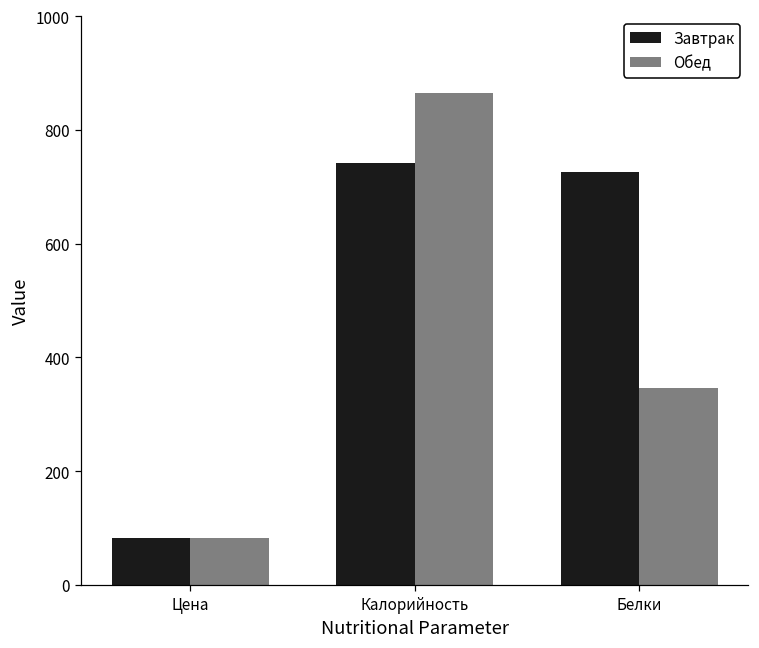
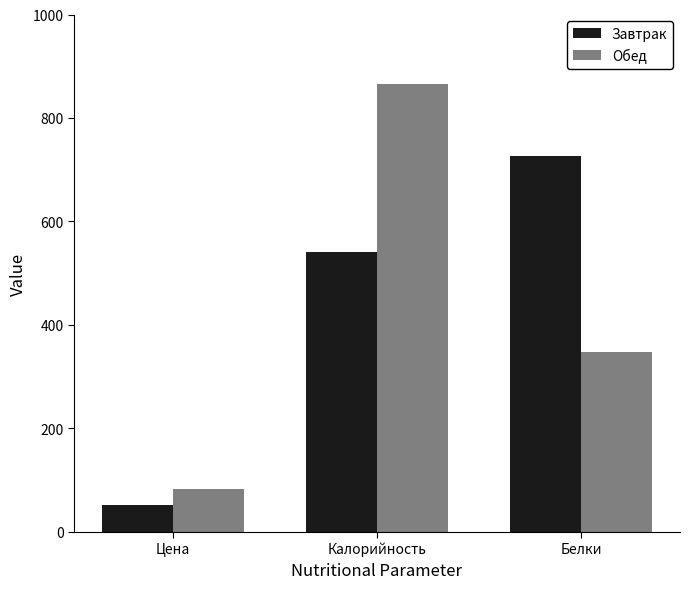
  {
    "Завтрак": {
-     "Цена": 80,
-     "Калорийность": 740,
+     "Цена": 50,
+     "Калорийность": 540,
      "Белки": 730
    },
    "Обед": {
      "Цена": 80,
      "Калорийность": 860,
      "Белки": 350
    }
  }
